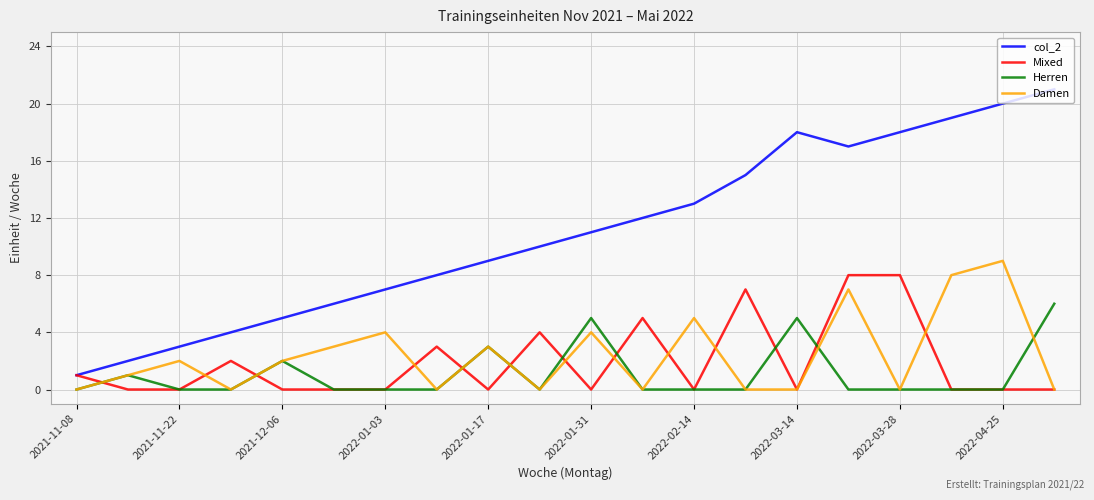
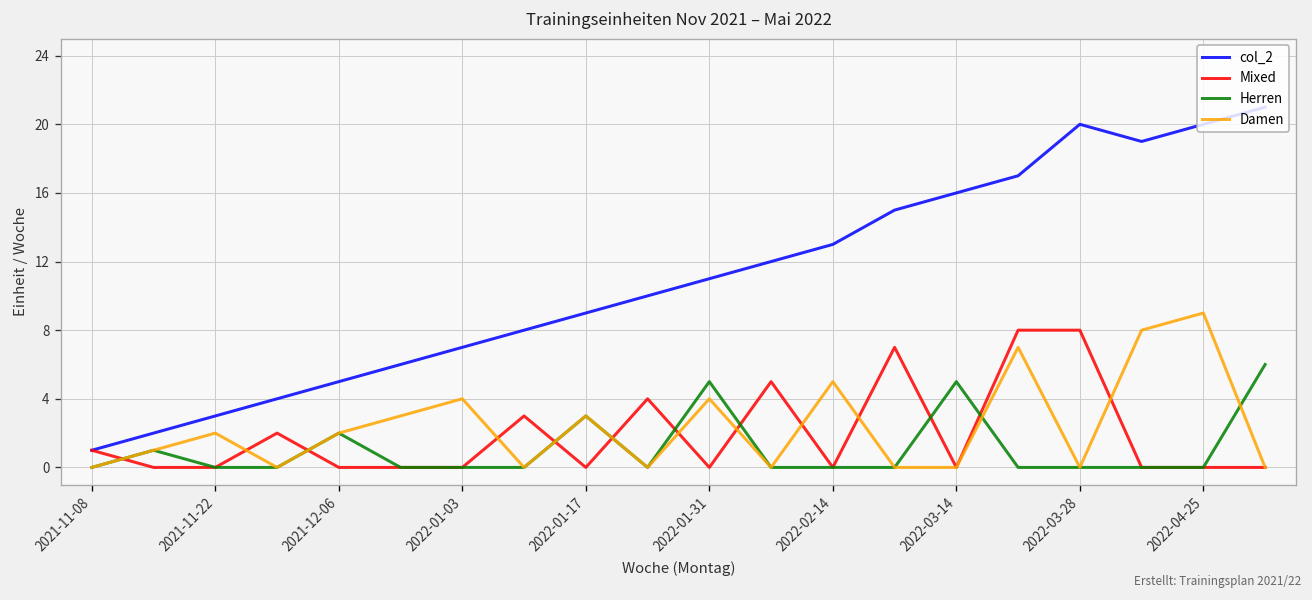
  {
    "col_2": {
      "2021-11-22": 3,
      "2021-12-06": 5,
      "2022-01-03": 7,
      "2022-01-17": 9,
      "2022-01-31": 11,
      "2022-02-14": 13,
-     "2022-03-14": 18,
-     "2022-03-28": 18,
+     "2022-03-14": 16,
+     "2022-03-28": 20,
      "2022-04-25": 20
    },
    "Mixed": {
      "2021-12-06": 0,
      "2022-01-17": 0,
      "2022-01-31": 0,
      "2022-03-28": 8
    },
    "Herren": {
      "2022-01-31": 5,
      "2022-03-14": 5
    },
    "Damen": {
      "2021-11-22": 2,
      "2022-01-03": 4,
      "2022-01-31": 4,
      "2022-02-14": 5,
      "2022-04-25": 9
    }
  }
